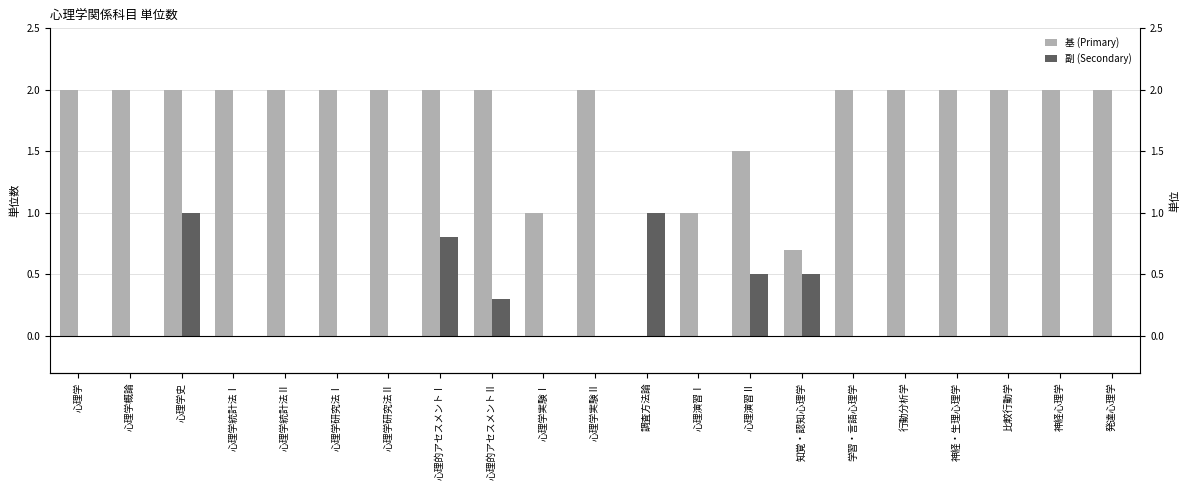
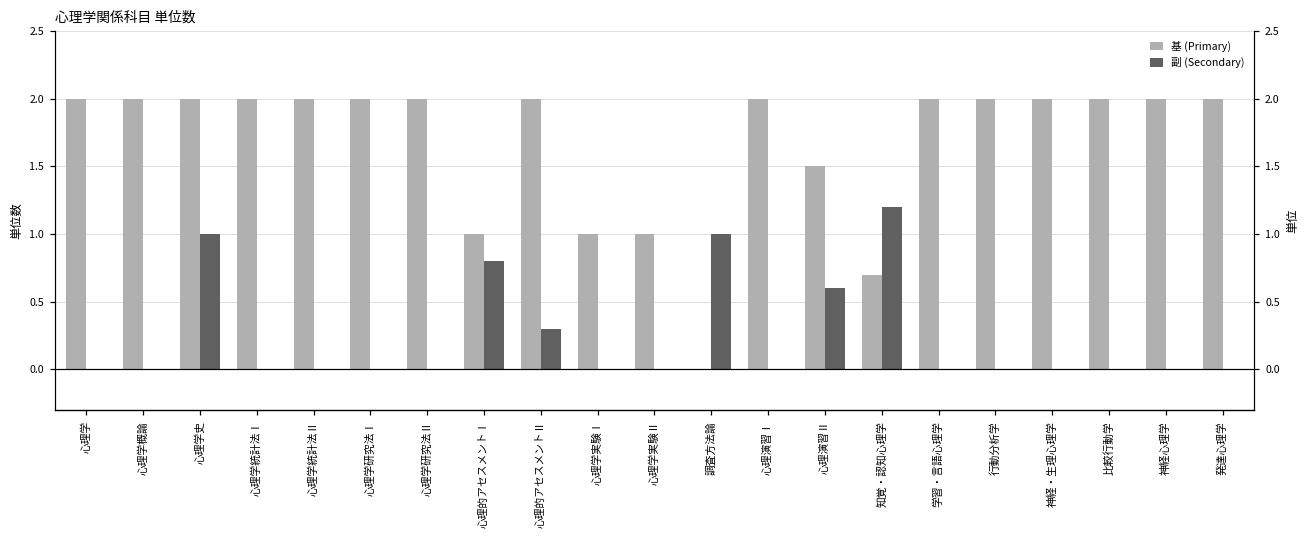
  {
    "基 (Primary)": {
      "心理学": 2,
      "心理学概論": 2,
      "心理学史": 2,
      "心理学統計法Ⅰ": 2,
      "心理学統計法Ⅱ": 2,
      "心理学研究法Ⅰ": 2,
      "心理学研究法Ⅱ": 2,
-     "心理的アセスメントⅠ": 2,
+     "心理的アセスメントⅠ": 1,
      "心理的アセスメントⅡ": 2,
      "心理学実験Ⅰ": 1,
-     "心理学実験Ⅱ": 2,
+     "心理学実験Ⅱ": 1,
      "調査方法論": 0,
-     "心理演習Ⅰ": 1,
+     "心理演習Ⅰ": 2,
      "心理演習Ⅱ": 1.50,
      "知覚・認知心理学": 0.70,
      "学習・言語心理学": 2,
      "行動分析学": 2,
      "神経・生理心理学": 2,
      "比較行動学": 2,
      "神経心理学": 2,
      "発達心理学": 2
    },
    "副 (Secondary)": {
      "心理学": 0.0,
      "心理学概論": 0.0,
      "心理学史": 1.0,
      "心理学統計法Ⅰ": 0.0,
      "心理学統計法Ⅱ": 0.0,
      "心理学研究法Ⅰ": 0.0,
      "心理学研究法Ⅱ": 0.0,
      "心理的アセスメントⅠ": 0.8,
      "心理的アセスメントⅡ": 0.3,
      "心理学実験Ⅰ": 0.0,
      "心理学実験Ⅱ": 0.0,
      "調査方法論": 1.0,
      "心理演習Ⅰ": 0.0,
-     "心理演習Ⅱ": 0.5,
-     "知覚・認知心理学": 0.5,
+     "心理演習Ⅱ": 0.6,
+     "知覚・認知心理学": 1.2,
      "学習・言語心理学": 0.0,
      "行動分析学": 0.0,
      "神経・生理心理学": 0.0,
      "比較行動学": 0.0,
      "神経心理学": 0.0,
      "発達心理学": 0.0
    }
  }
